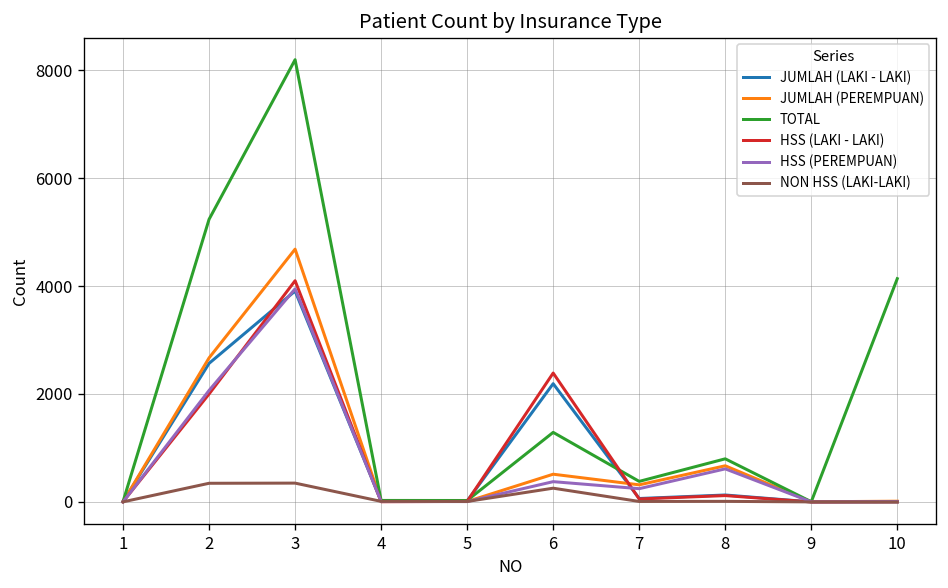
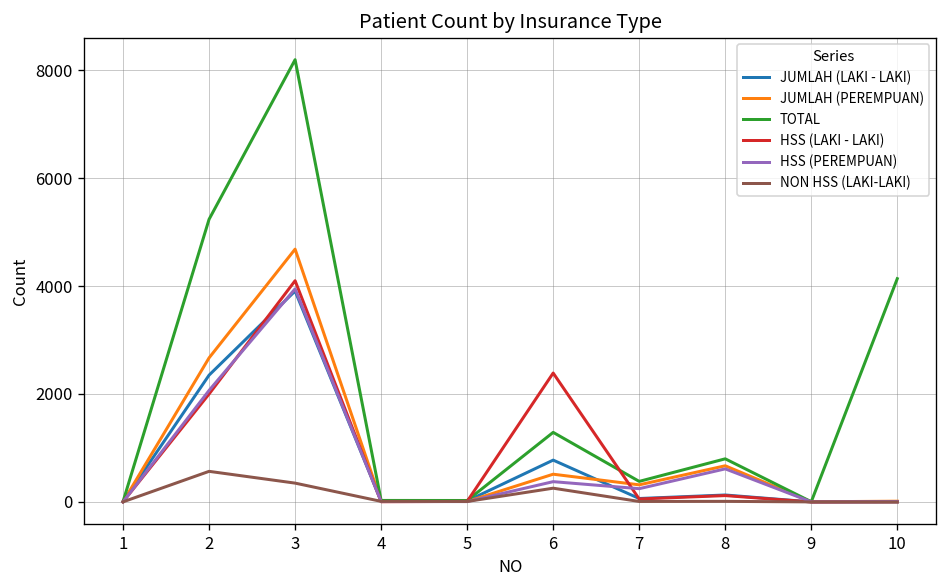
  {
    "JUMLAH (LAKI - LAKI)": {
-     "2": 2600,
-     "6": 2200
+     "2": 2300,
+     "6": 800
    },
    "JUMLAH (PEREMPUAN)": {
      "2": 2700,
      "3": 4700,
      "6": 500,
      "7": 300
    },
    "TOTAL": {
      "2": 5200,
      "3": 8200,
      "6": 1300,
      "7": 400,
      "8": 800,
      "10": 4100
    },
    "HSS (LAKI - LAKI)": {
      "2": 2000,
      "3": 4100,
      "6": 2400
    },
    "HSS (PEREMPUAN)": {
      "2": 2100,
      "6": 400,
      "7": 200
    },
    "NON HSS (LAKI-LAKI)": {
-     "2": 300,
+     "2": 600,
      "3": 300,
      "6": 300,
      "8": 0
    }
  }
